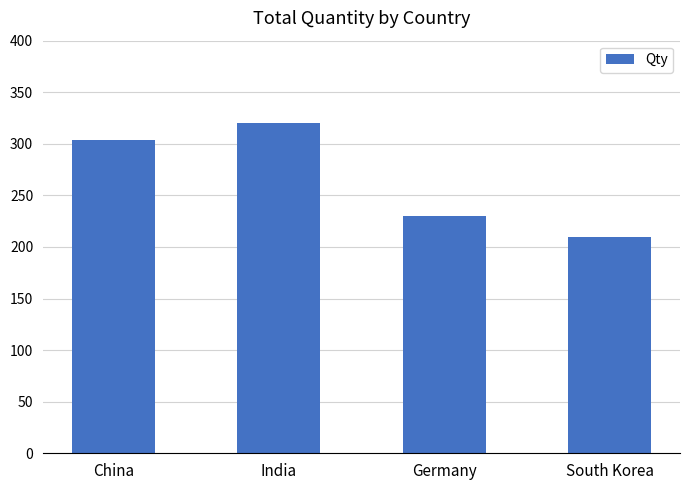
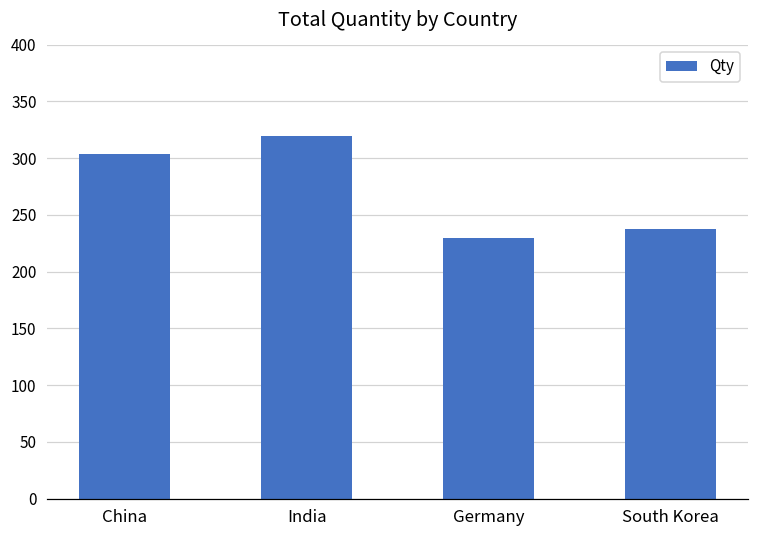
  {
    "China": 304,
    "India": 320,
    "Germany": 230,
-   "South Korea": 210
+   "South Korea": 238
  }
